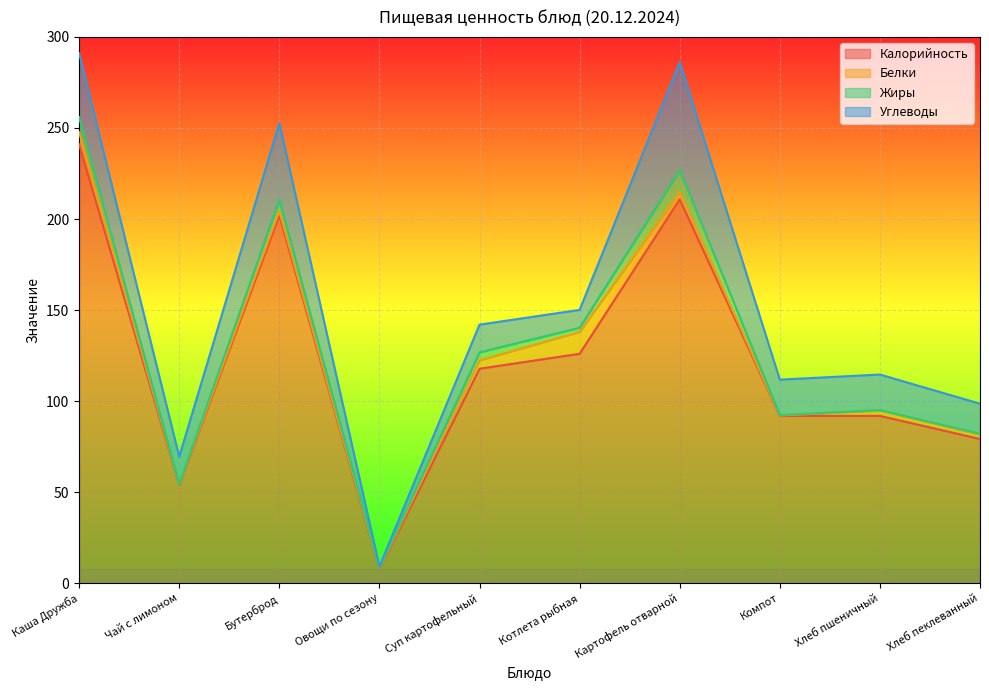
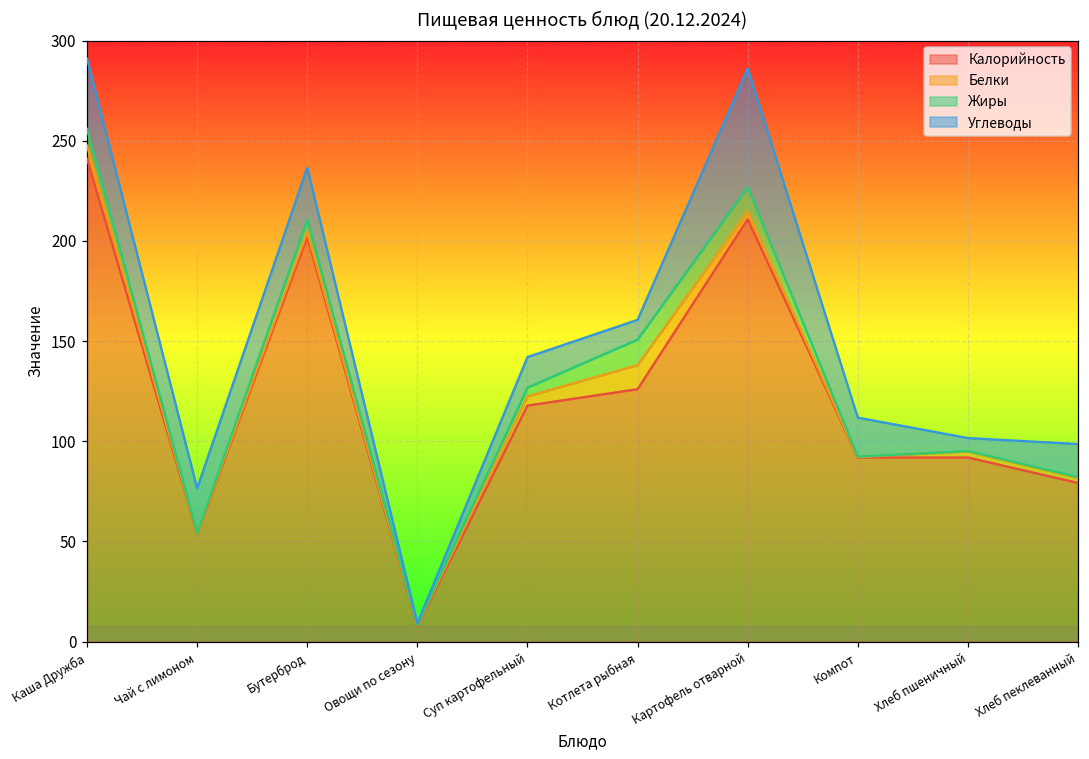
  {
    "Калорийность": {
      "Каша Дружба": 241,
      "Бутерброд": 202,
      "Суп картофельный": 118,
      "Котлета рыбная": 126,
      "Картофель отварной": 211,
      "Хлеб пшеничный": 92,
      "Хлеб пеклеванный": 79
    },
    "Белки": {
      "Каша Дружба": 7,
      "Бутерброд": 2,
      "Суп картофельный": 5,
      "Котлета рыбная": 12,
      "Картофель отварной": 4
    },
    "Жиры": {
      "Каша Дружба": 8,
      "Бутерброд": 6,
      "Суп картофельный": 4,
-     "Котлета рыбная": 2,
+     "Котлета рыбная": 13,
      "Картофель отварной": 12
    },
    "Углеводы": {
      "Каша Дружба": 35,
-     "Чай с лимоном": 15,
-     "Бутерброд": 42,
+     "Чай с лимоном": 22,
+     "Бутерброд": 26,
      "Суп картофельный": 15,
      "Котлета рыбная": 10,
      "Картофель отварной": 59,
      "Компот": 20,
-     "Хлеб пшеничный": 20,
+     "Хлеб пшеничный": 7,
      "Хлеб пеклеванный": 17
    }
  }
